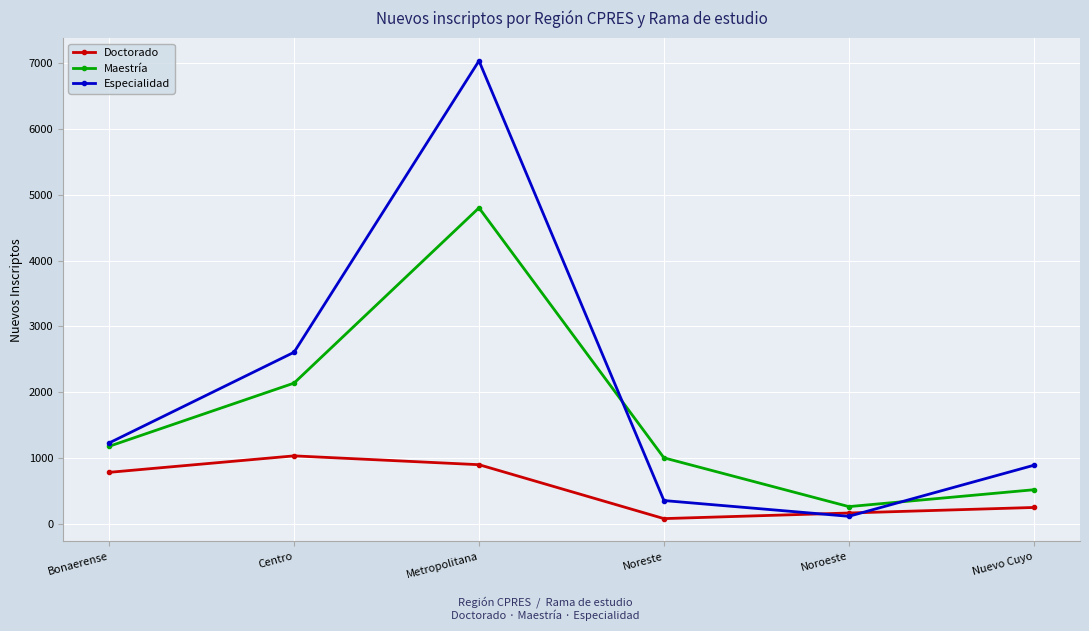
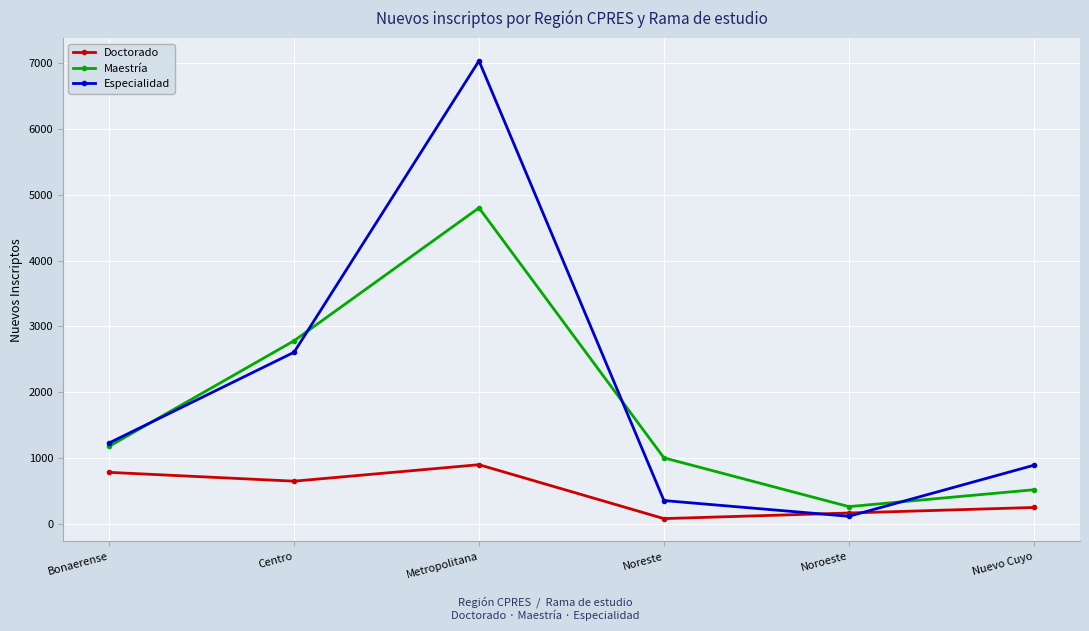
  {
    "Doctorado": {
      "Bonaerense": 800,
-     "Centro": 1000,
+     "Centro": 700,
      "Metropolitana": 900,
      "Noreste": 100,
      "Noroeste": 200,
      "Nuevo Cuyo": 300
    },
    "Maestría": {
      "Bonaerense": 1200,
-     "Centro": 2100,
+     "Centro": 2800,
      "Metropolitana": 4800,
      "Noreste": 1000,
      "Noroeste": 300,
      "Nuevo Cuyo": 500
    },
    "Especialidad": {
      "Bonaerense": 1200,
      "Centro": 2600,
      "Metropolitana": 7000,
      "Noreste": 400,
      "Noroeste": 100,
      "Nuevo Cuyo": 900
    }
  }
